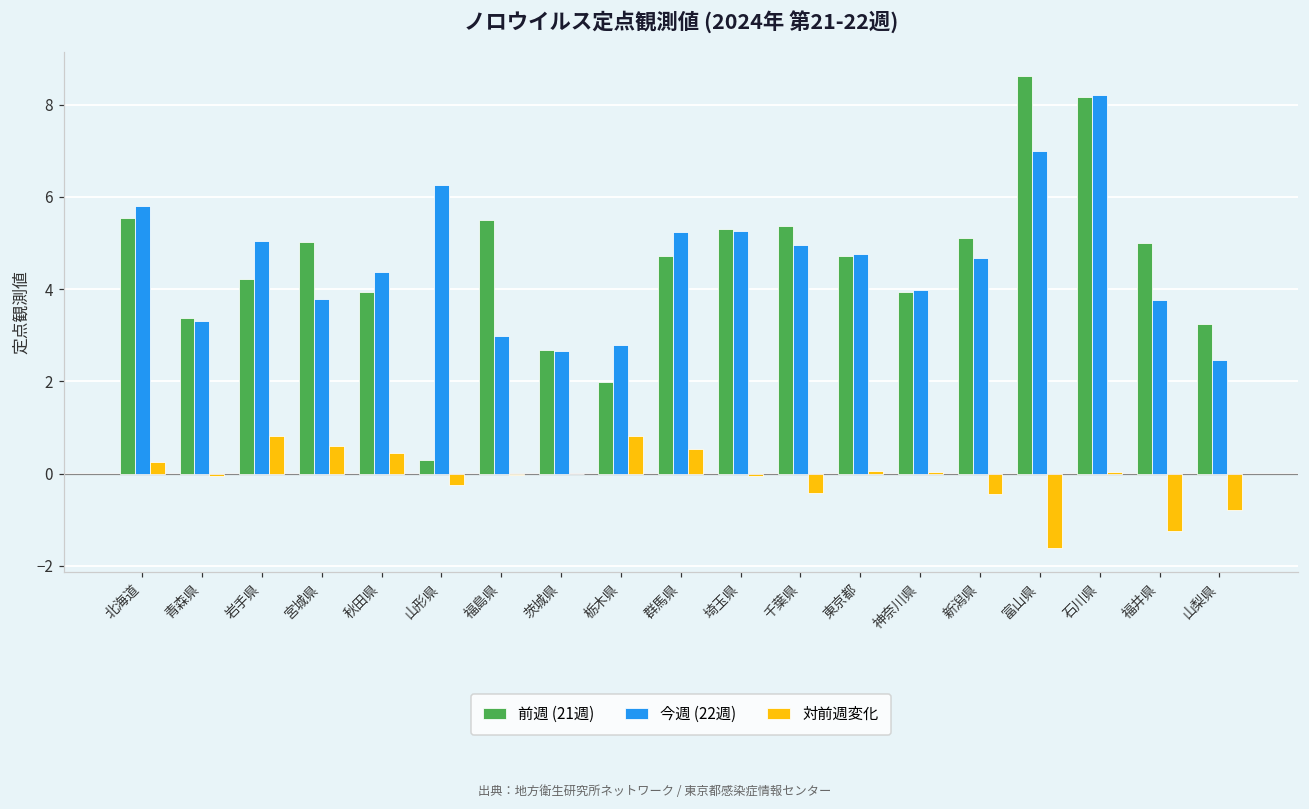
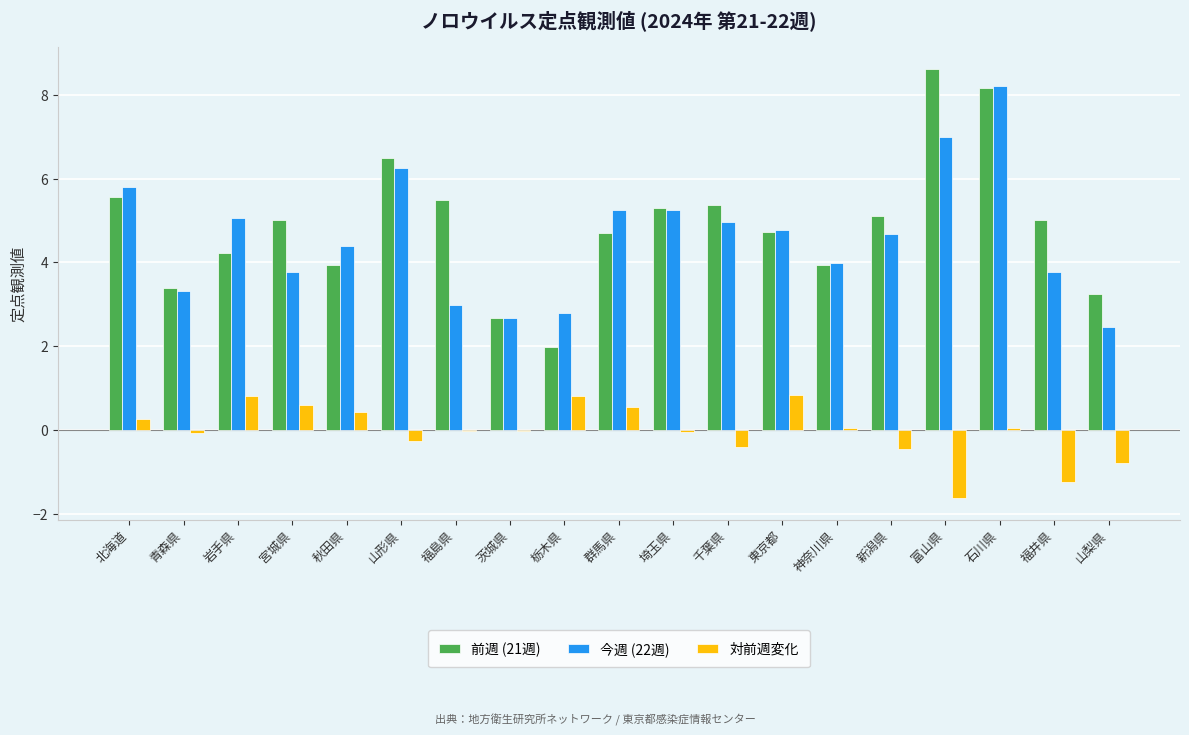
  {
    "前週 (21週)": {
      "北海道": 5.6,
      "青森県": 3.4,
      "岩手県": 4.2,
      "宮城県": 5.0,
      "秋田県": 3.9,
-     "山形県": 0.3,
+     "山形県": 6.5,
      "福島県": 5.5,
      "茨城県": 2.7,
      "栃木県": 2.0,
      "群馬県": 4.7,
      "埼玉県": 5.3,
      "千葉県": 5.4,
      "東京都": 4.7,
      "神奈川県": 3.9,
      "新潟県": 5.1,
      "富山県": 8.6,
      "石川県": 8.2,
      "福井県": 5.0,
      "山梨県": 3.3
    },
    "今週 (22週)": {
      "北海道": 5.8,
      "青森県": 3.3,
      "岩手県": 5.1,
      "宮城県": 3.8,
      "秋田県": 4.4,
      "山形県": 6.3,
      "福島県": 3.0,
      "茨城県": 2.7,
      "栃木県": 2.8,
      "群馬県": 5.3,
      "埼玉県": 5.3,
      "千葉県": 5.0,
      "東京都": 4.8,
      "神奈川県": 4.0,
      "新潟県": 4.7,
      "富山県": 7.0,
      "石川県": 8.2,
      "福井県": 3.8,
      "山梨県": 2.5
    },
    "対前週変化": {
      "北海道": 0.3,
      "青森県": -0.1,
      "岩手県": 0.8,
      "宮城県": 0.6,
      "秋田県": 0.4,
      "山形県": -0.3,
      "栃木県": 0.8,
      "群馬県": 0.5,
      "千葉県": -0.4,
-     "東京都": 0.1,
+     "東京都": 0.8,
      "新潟県": -0.4,
      "富山県": -1.6,
      "福井県": -1.2,
      "山梨県": -0.8
    }
  }
